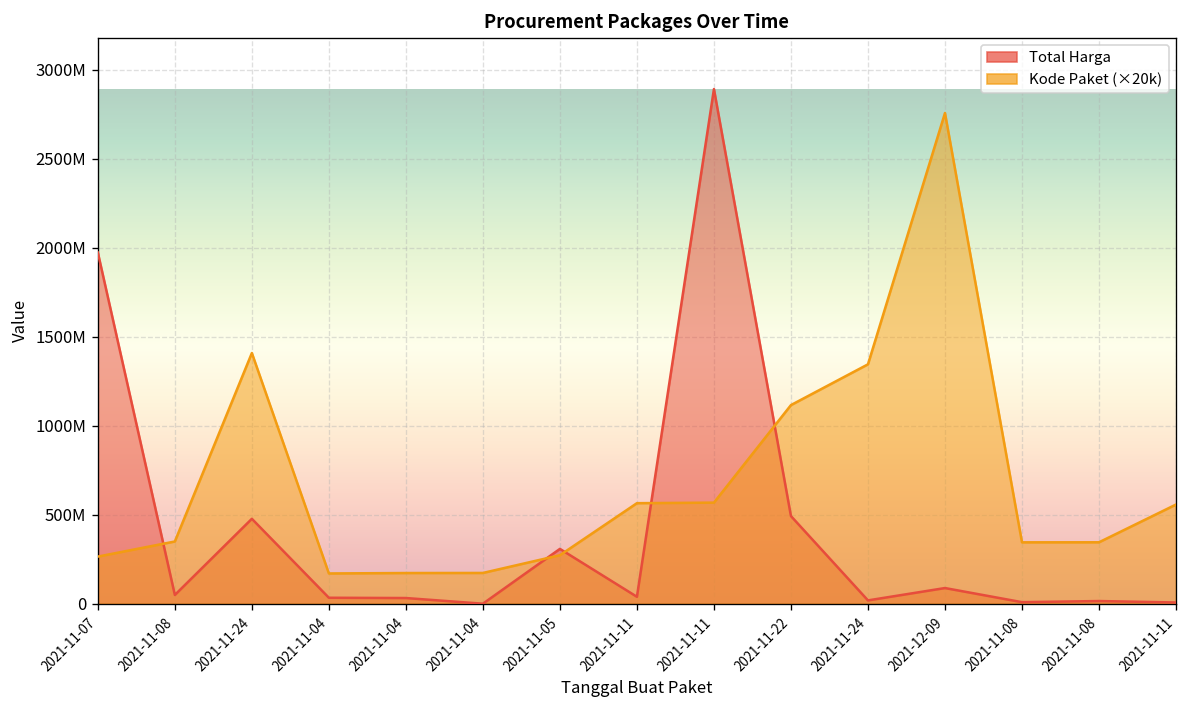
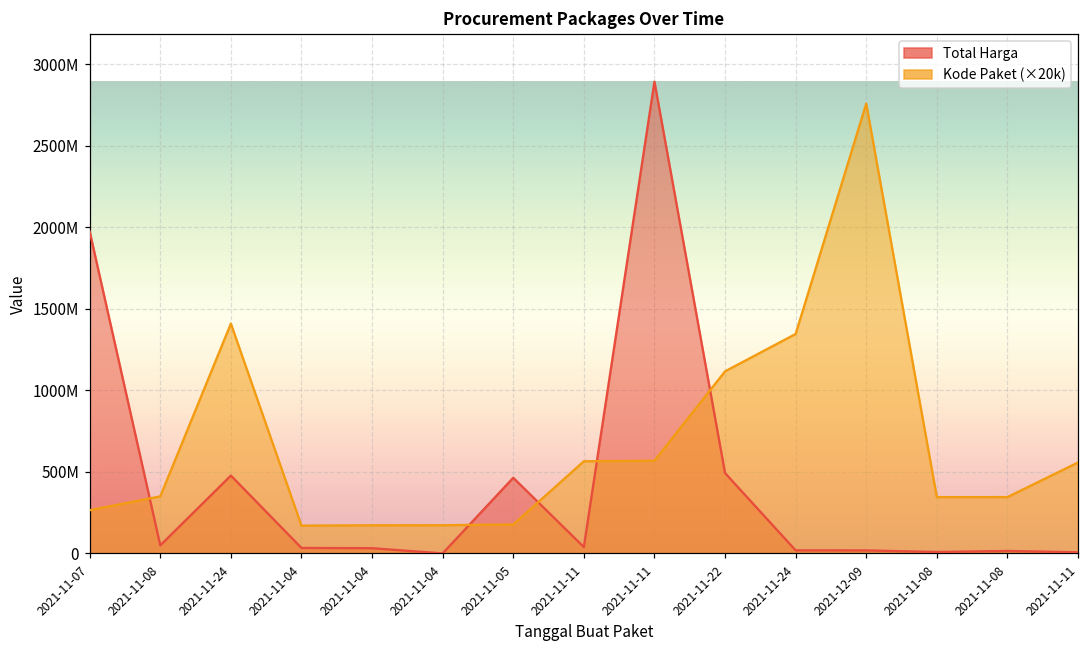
  {
    "Total Harga": {
      "2021-11-07": 1970000000,
-     "2021-11-05": 310000000,
+     "2021-11-05": 460000000,
      "2021-11-22": 490000000,
-     "2021-12-09": 90000000
+     "2021-12-09": 20000000
    },
    "Kode Paket (×20k)": {
      "2021-11-07": 270000000,
-     "2021-11-05": 270000000,
+     "2021-11-05": 180000000,
      "2021-11-22": 1120000000,
      "2021-12-09": 2760000000
    }
  }
